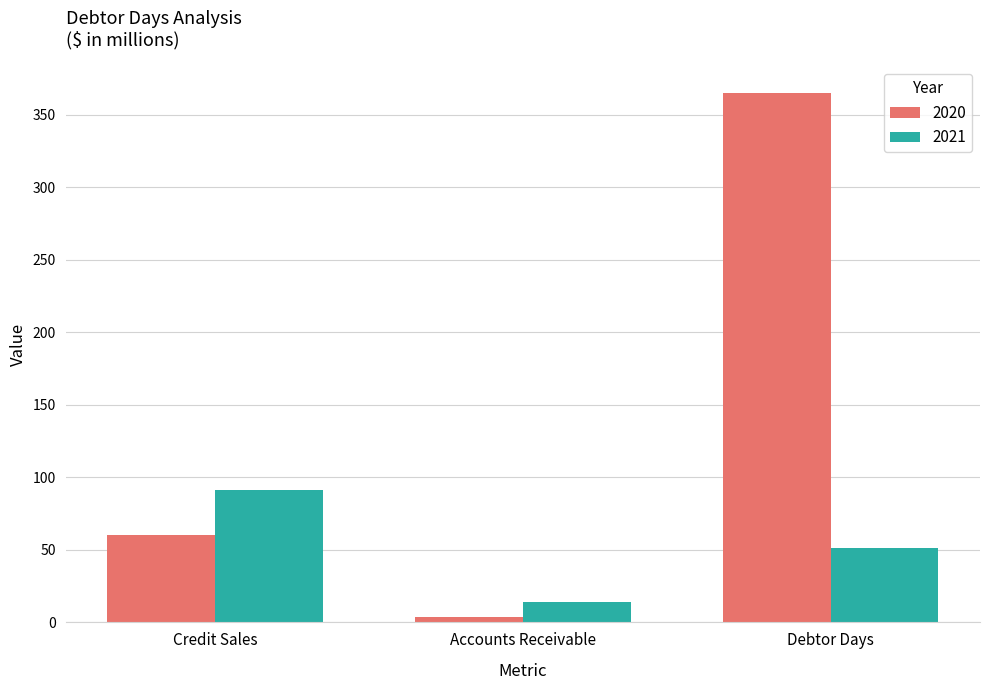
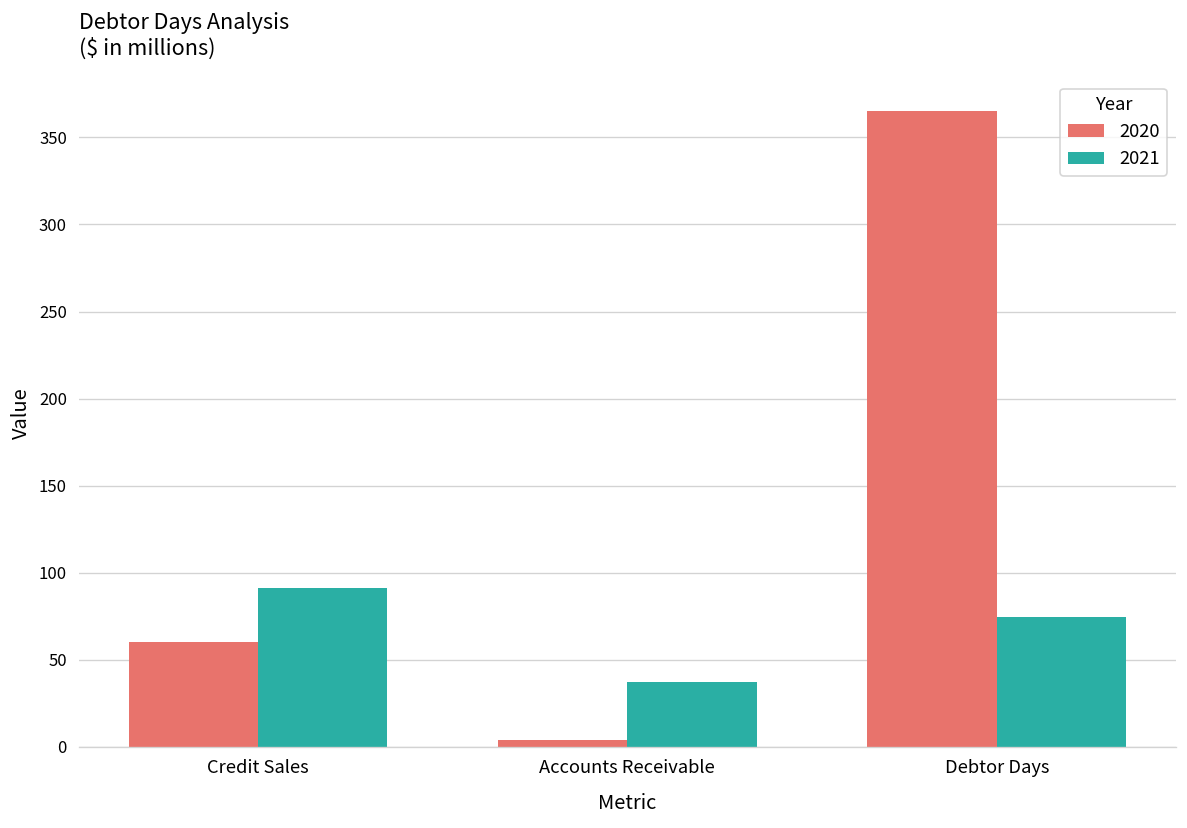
  {
    "2020": {
      "Credit Sales": 60,
      "Accounts Receivable": 4,
      "Debtor Days": 365
    },
    "2021": {
      "Credit Sales": 91,
-     "Accounts Receivable": 14,
-     "Debtor Days": 52
+     "Accounts Receivable": 37,
+     "Debtor Days": 74
    }
  }
